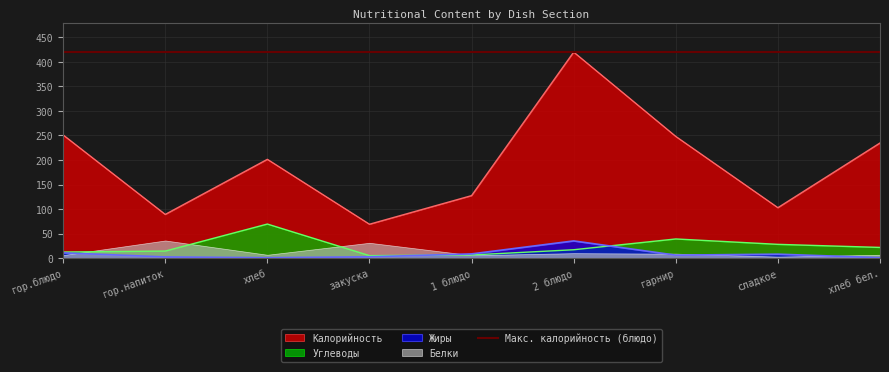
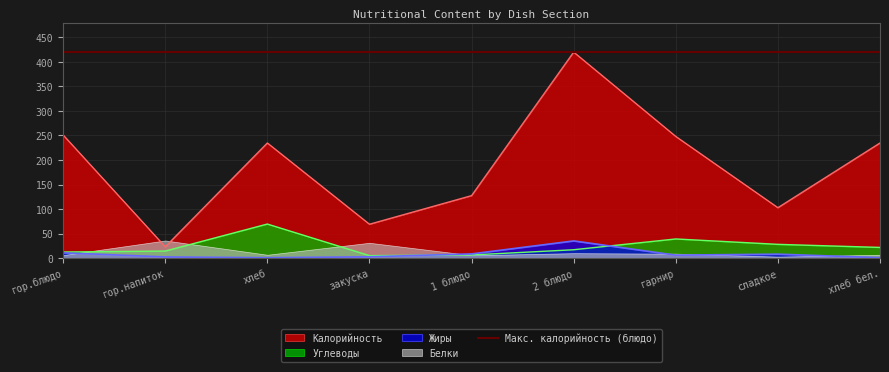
  {
    "Калорийность": {
      "гор.блюдо": 250,
-     "гор.напиток": 90,
-     "хлеб": 200,
+     "гор.напиток": 20,
+     "хлеб": 230,
      "закуска": 70,
      "1 блюдо": 130,
      "2 блюдо": 420,
      "гарнир": 250,
      "сладкое": 100,
      "хлеб бел.": 230
    },
    "Углеводы": {
      "гор.напиток": 10,
      "хлеб": 70,
      "2 блюдо": 20,
      "гарнир": 40,
      "сладкое": 30,
      "хлеб бел.": 20
    },
    "Жиры": {
      "гор.напиток": 0,
      "хлеб": 0,
      "2 блюдо": 40,
      "хлеб бел.": 0
    },
    "Белки": {
      "гор.напиток": 40,
      "хлеб": 10,
      "закуска": 30,
      "2 блюдо": 10,
      "хлеб бел.": 10
    }
  }
